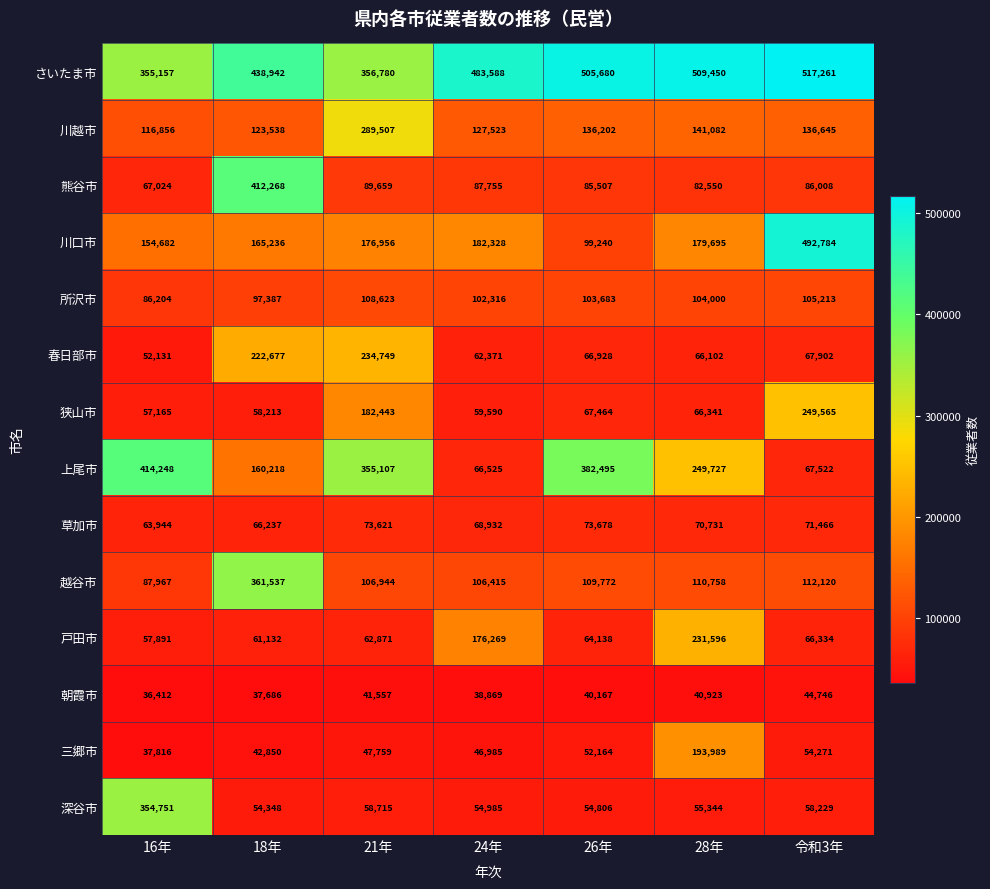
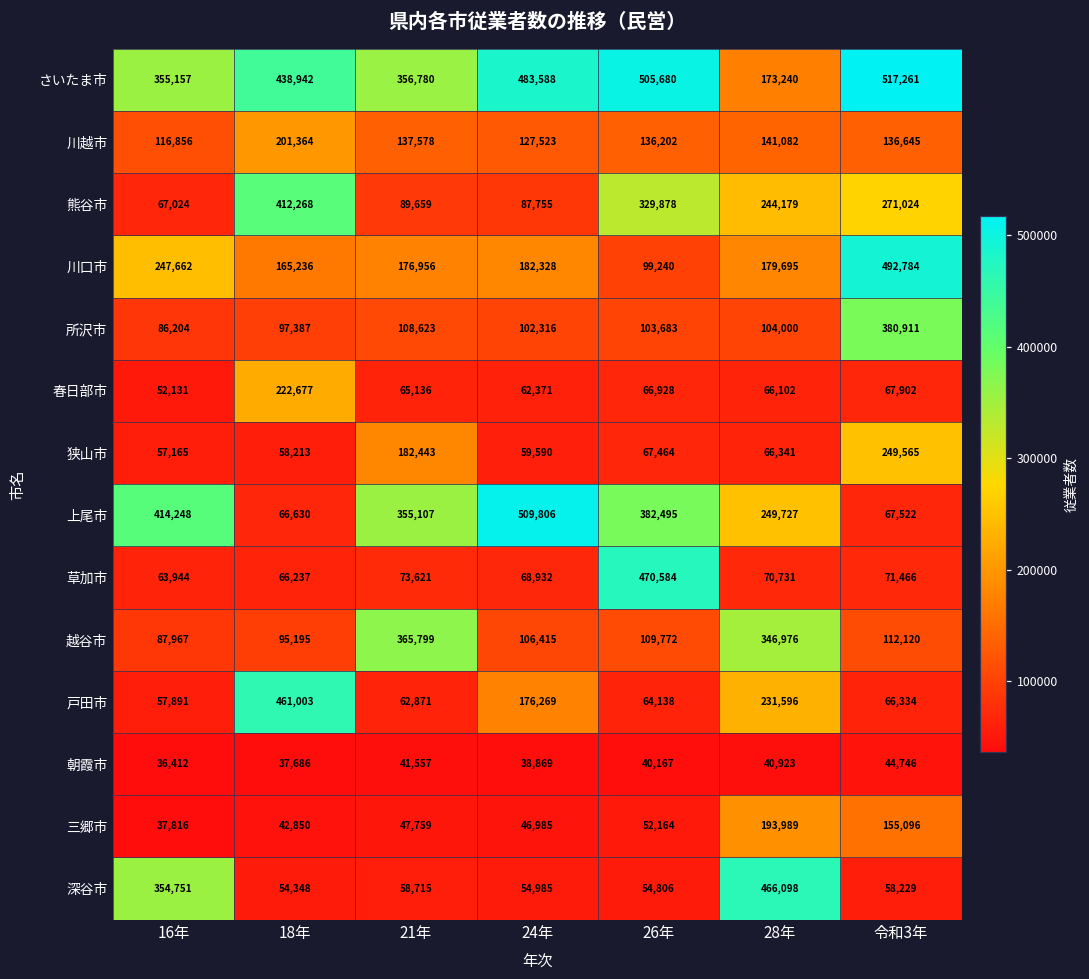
  {
    "さいたま市": {
      "16年": "355,157",
      "18年": "438,942",
      "21年": "356,780",
      "24年": "483,588",
      "26年": "505,680",
-     "28年": "509,450",
+     "28年": "173,240",
      "令和3年": "517,261"
    },
    "川越市": {
      "16年": "116,856",
-     "18年": "123,538",
-     "21年": "289,507",
+     "18年": "201,364",
+     "21年": "137,578",
      "24年": "127,523",
      "26年": "136,202",
      "28年": "141,082",
      "令和3年": "136,645"
    },
    "熊谷市": {
      "16年": "67,024",
      "18年": "412,268",
      "21年": "89,659",
      "24年": "87,755",
-     "26年": "85,507",
-     "28年": "82,550",
-     "令和3年": "86,008"
+     "26年": "329,878",
+     "28年": "244,179",
+     "令和3年": "271,024"
    },
    "川口市": {
-     "16年": "154,682",
+     "16年": "247,662",
      "18年": "165,236",
      "21年": "176,956",
      "24年": "182,328",
      "26年": "99,240",
      "28年": "179,695",
      "令和3年": "492,784"
    },
    "所沢市": {
      "16年": "86,204",
      "18年": "97,387",
      "21年": "108,623",
      "24年": "102,316",
      "26年": "103,683",
      "28年": "104,000",
-     "令和3年": "105,213"
+     "令和3年": "380,911"
    },
    "春日部市": {
      "16年": "52,131",
      "18年": "222,677",
-     "21年": "234,749",
+     "21年": "65,136",
      "24年": "62,371",
      "26年": "66,928",
      "28年": "66,102",
      "令和3年": "67,902"
    },
    "狭山市": {
      "16年": "57,165",
      "18年": "58,213",
      "21年": "182,443",
      "24年": "59,590",
      "26年": "67,464",
      "28年": "66,341",
      "令和3年": "249,565"
    },
    "上尾市": {
      "16年": "414,248",
-     "18年": "160,218",
+     "18年": "66,630",
      "21年": "355,107",
-     "24年": "66,525",
+     "24年": "509,806",
      "26年": "382,495",
      "28年": "249,727",
      "令和3年": "67,522"
    },
    "草加市": {
      "16年": "63,944",
      "18年": "66,237",
      "21年": "73,621",
      "24年": "68,932",
-     "26年": "73,678",
+     "26年": "470,584",
      "28年": "70,731",
      "令和3年": "71,466"
    },
    "越谷市": {
      "16年": "87,967",
-     "18年": "361,537",
-     "21年": "106,944",
+     "18年": "95,195",
+     "21年": "365,799",
      "24年": "106,415",
      "26年": "109,772",
-     "28年": "110,758",
+     "28年": "346,976",
      "令和3年": "112,120"
    },
    "戸田市": {
      "16年": "57,891",
-     "18年": "61,132",
+     "18年": "461,003",
      "21年": "62,871",
      "24年": "176,269",
      "26年": "64,138",
      "28年": "231,596",
      "令和3年": "66,334"
    },
    "朝霞市": {
      "16年": "36,412",
      "18年": "37,686",
      "21年": "41,557",
      "24年": "38,869",
      "26年": "40,167",
      "28年": "40,923",
      "令和3年": "44,746"
    },
    "三郷市": {
      "16年": "37,816",
      "18年": "42,850",
      "21年": "47,759",
      "24年": "46,985",
      "26年": "52,164",
      "28年": "193,989",
-     "令和3年": "54,271"
+     "令和3年": "155,096"
    },
    "深谷市": {
      "16年": "354,751",
      "18年": "54,348",
      "21年": "58,715",
      "24年": "54,985",
      "26年": "54,806",
-     "28年": "55,344",
+     "28年": "466,098",
      "令和3年": "58,229"
    }
  }
